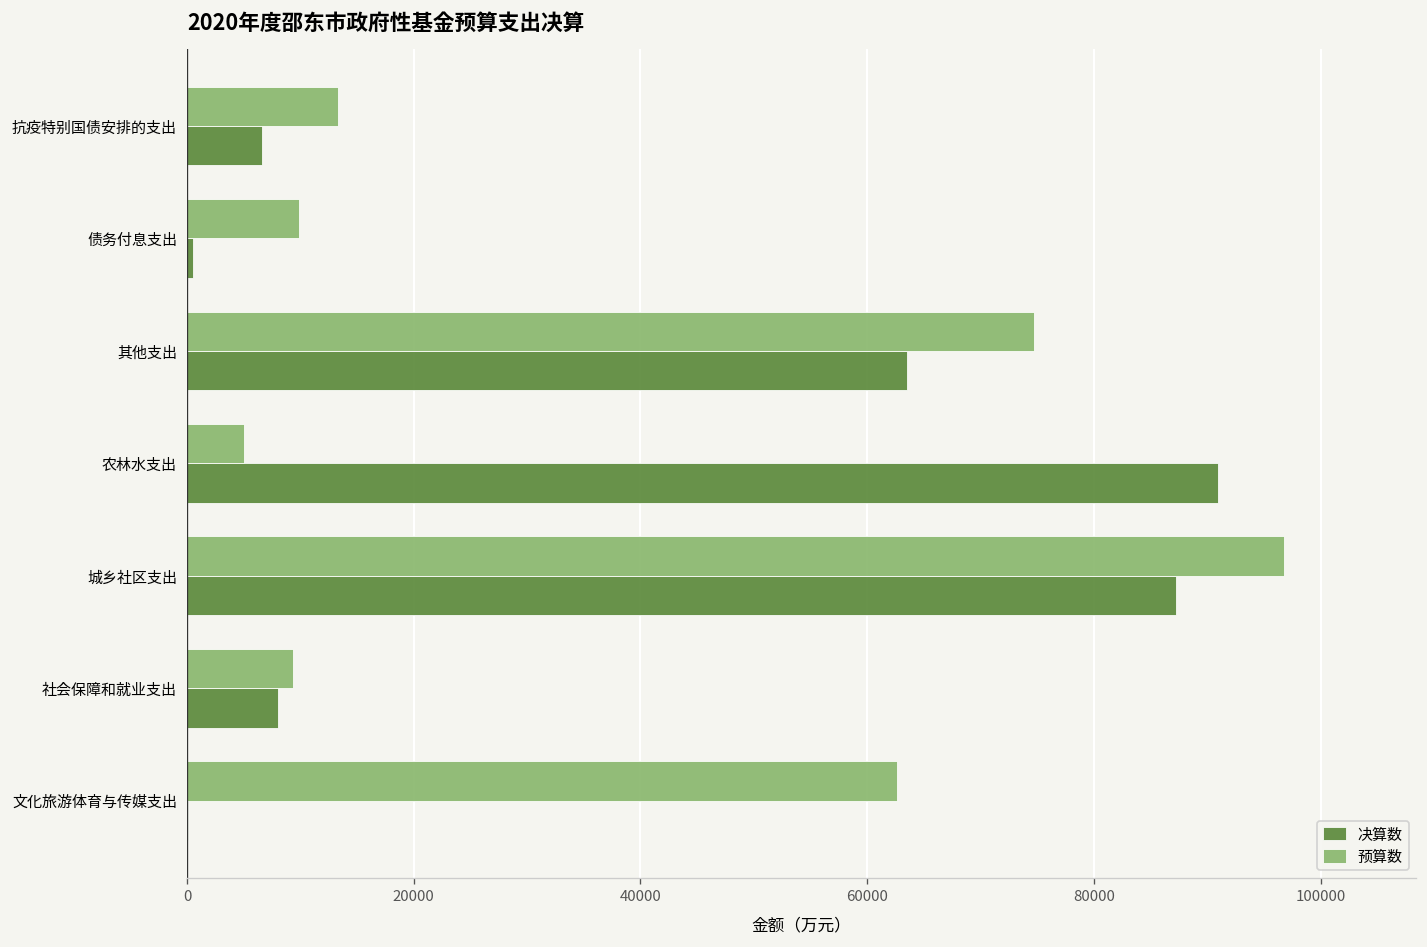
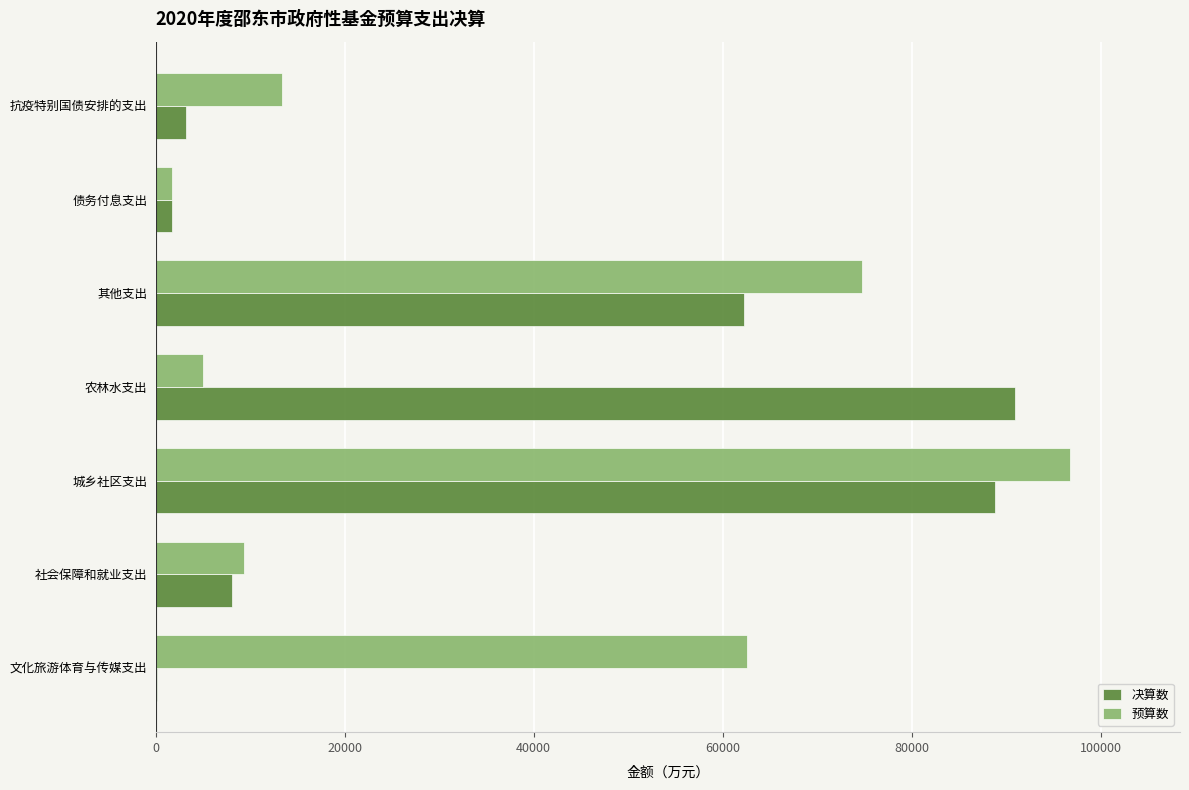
  {
    "决算数": {
-     "抗疫特别国债安排的支出": 7000,
-     "债务付息支出": 1000,
-     "其他支出": 64000,
+     "抗疫特别国债安排的支出": 3000,
+     "债务付息支出": 2000,
+     "其他支出": 62000,
      "农林水支出": 91000,
-     "城乡社区支出": 87000,
+     "城乡社区支出": 89000,
      "社会保障和就业支出": 8000
    },
    "预算数": {
      "抗疫特别国债安排的支出": 13000,
-     "债务付息支出": 10000,
+     "债务付息支出": 2000,
      "其他支出": 75000,
      "农林水支出": 5000,
      "城乡社区支出": 97000,
      "社会保障和就业支出": 9000,
      "文化旅游体育与传媒支出": 63000
    }
  }
